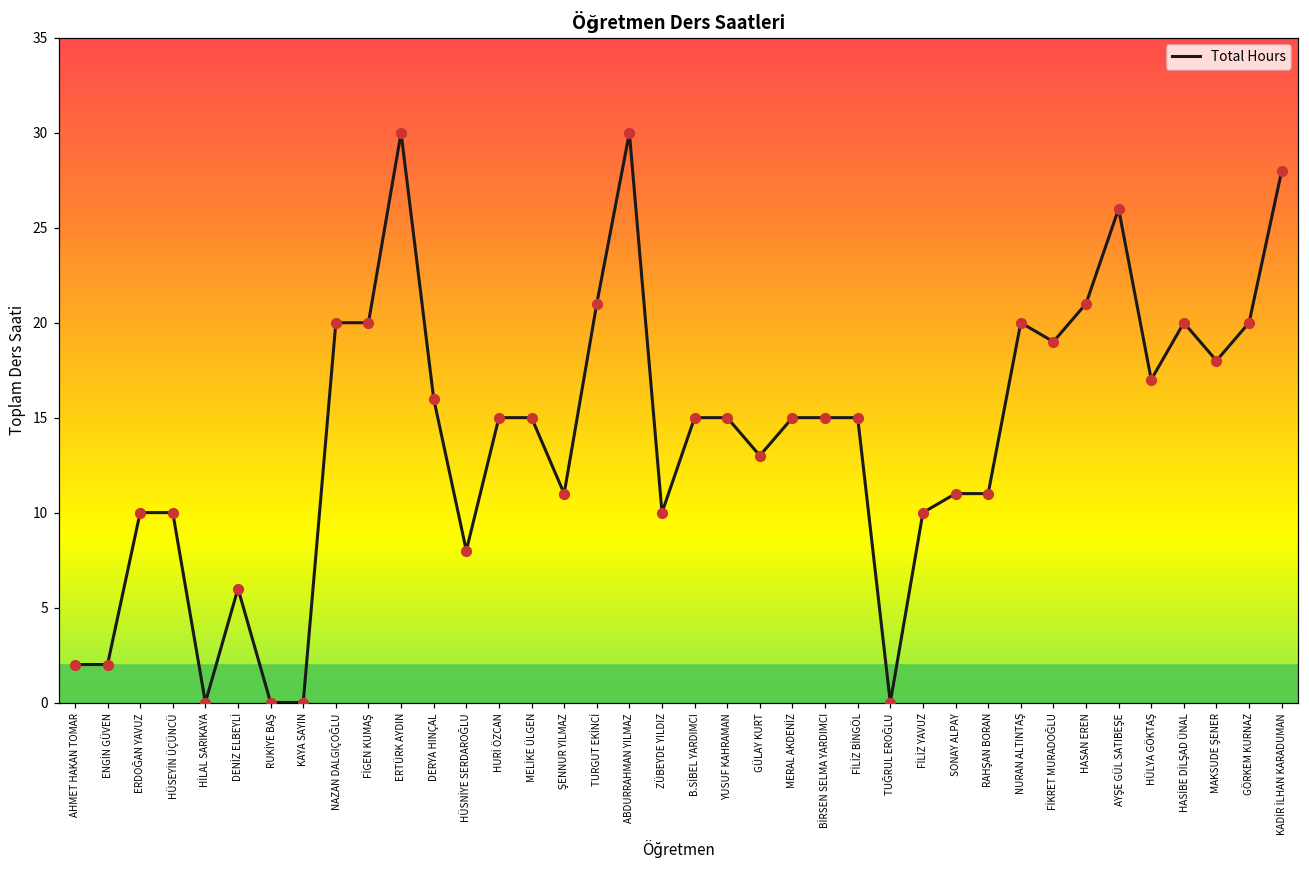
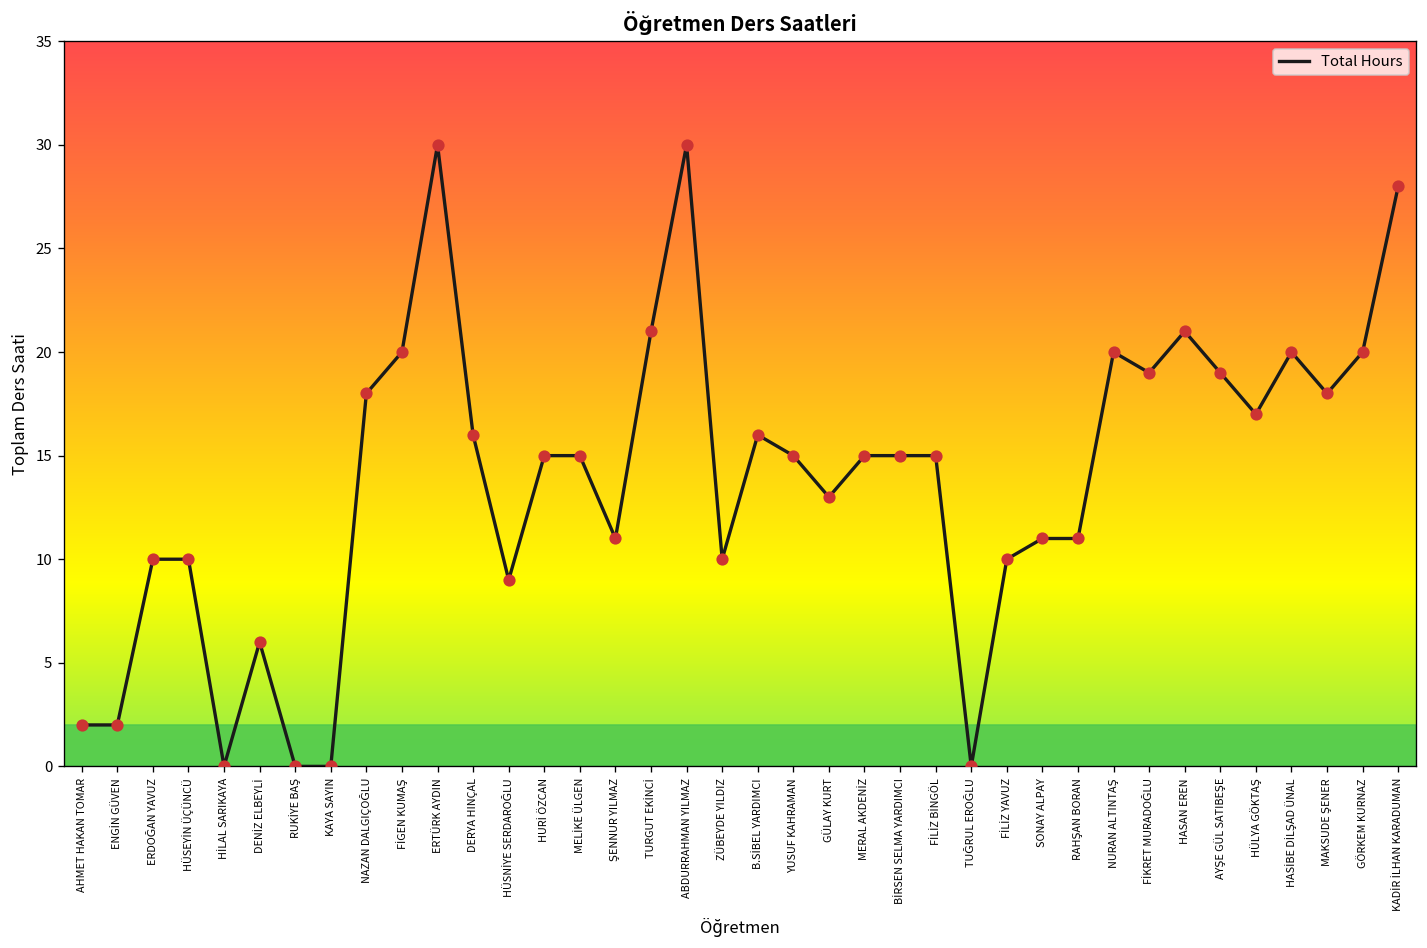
  {
    "ERDOĞAN YAVUZ": 10,
    "HÜSEYİN ÜÇÜNCÜ": 10,
    "DENİZ ELBEYLİ": 6,
-   "NAZAN DALGIÇOĞLU": 20,
+   "NAZAN DALGIÇOĞLU": 18,
    "FİGEN KUMAŞ": 20,
    "ERTÜRK AYDIN": 30,
    "DERYA HINÇAL": 16,
-   "HÜSNİYE SERDAROĞLU": 8,
+   "HÜSNİYE SERDAROĞLU": 9,
    "HURİ ÖZCAN": 15,
    "MELİKE ÜLGEN": 15,
    "ŞENNUR YILMAZ": 11,
    "TURGUT EKİNCİ": 21,
    "ABDURRAHMAN YILMAZ": 30,
    "ZÜBEYDE YILDIZ": 10,
-   "B.SİBEL YARDIMCI": 15,
+   "B.SİBEL YARDIMCI": 16,
    "YUSUF KAHRAMAN": 15,
    "GÜLAY KURT": 13,
    "MERAL AKDENİZ": 15,
    "BİRSEN SELMA YARDIMCI": 15,
    "FİLİZ BİNGÖL": 15,
    "FİLİZ YAVUZ": 10,
    "SONAY ALPAY": 11,
    "RAHŞAN BORAN": 11,
    "NURAN ALTINTAŞ": 20,
    "FİKRET MURADOĞLU": 19,
    "HASAN EREN": 21,
-   "AYŞE GÜL SATIBEŞE": 26,
+   "AYŞE GÜL SATIBEŞE": 19,
    "HÜLYA GÖKTAŞ": 17,
    "HASİBE DİLŞAD ÜNAL": 20,
    "MAKSUDE ŞENER": 18,
    "GÖRKEM KURNAZ": 20,
    "KADİR İLHAN KARADUMAN": 28
  }
